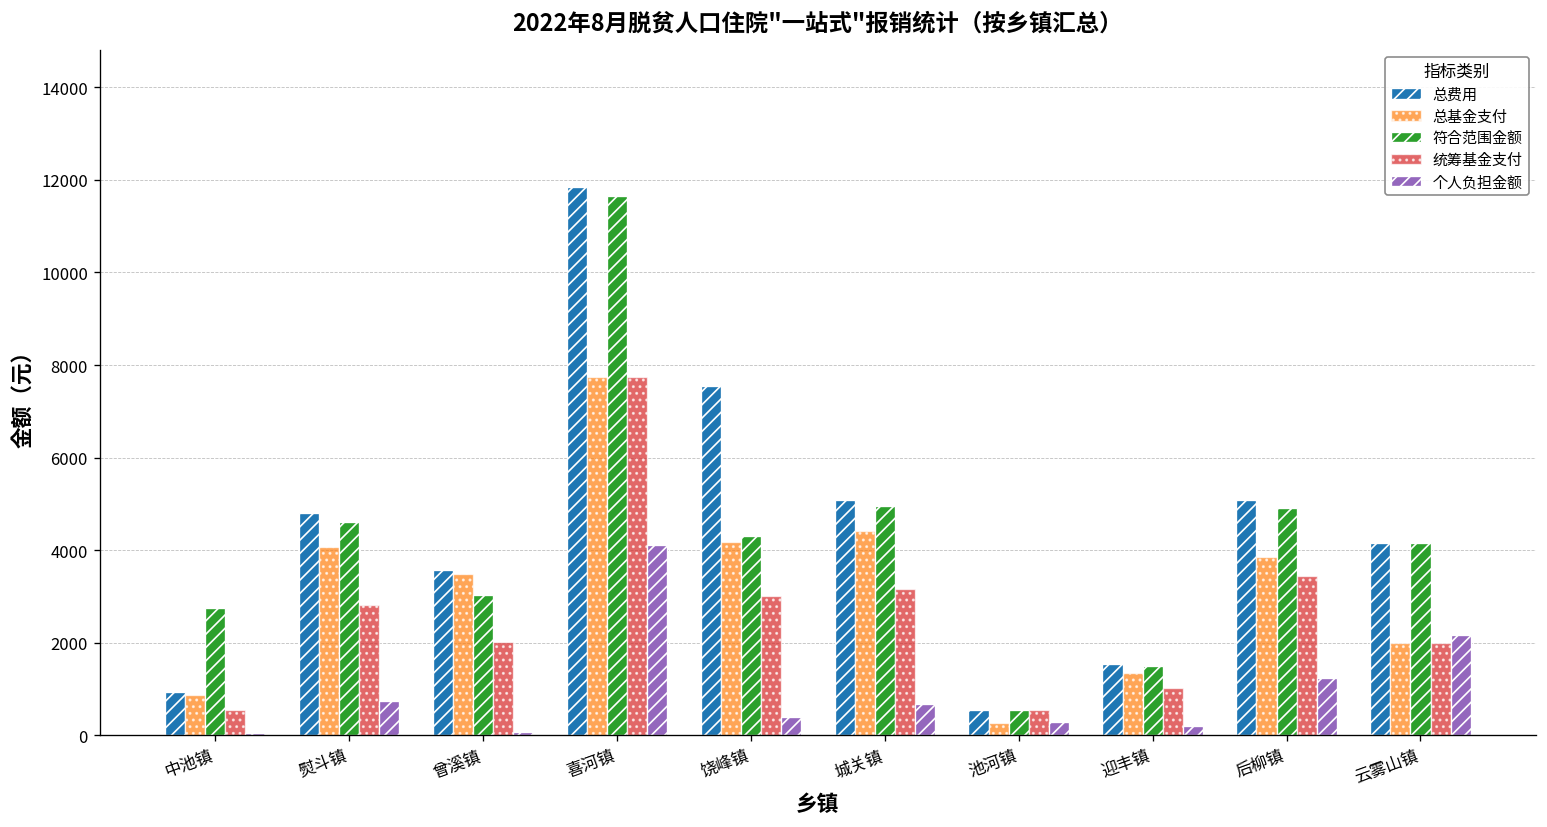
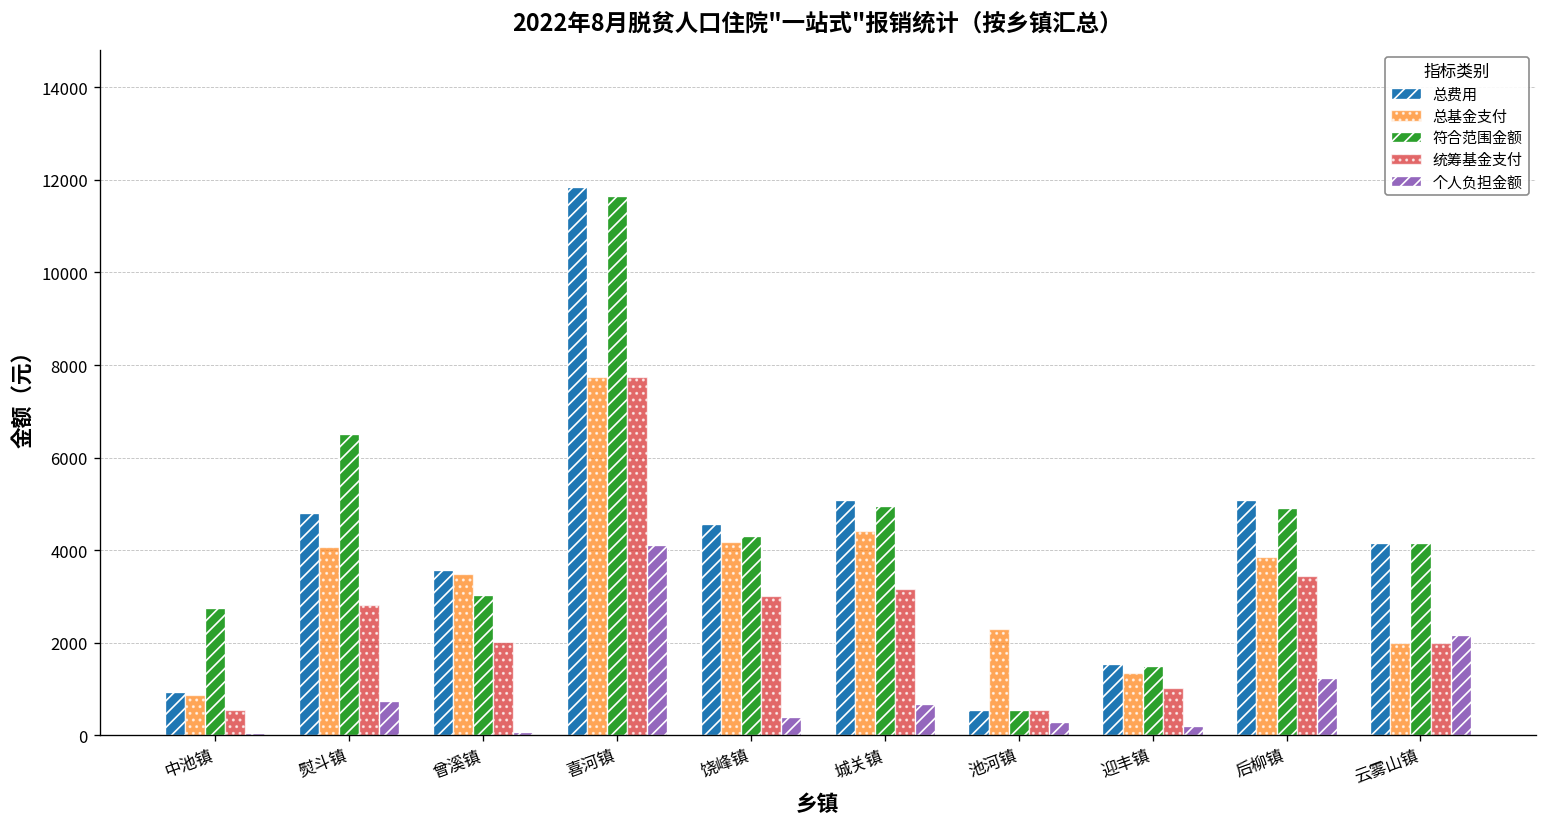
  {
    "总费用": {
      "中池镇": 900,
      "熨斗镇": 4800,
      "曾溪镇": 3600,
      "喜河镇": 11900,
-     "饶峰镇": 7500,
+     "饶峰镇": 4600,
      "城关镇": 5100,
      "池河镇": 600,
      "迎丰镇": 1500,
      "后柳镇": 5100,
      "云雾山镇": 4200
    },
    "总基金支付": {
      "中池镇": 900,
      "熨斗镇": 4100,
      "曾溪镇": 3500,
      "喜河镇": 7700,
      "饶峰镇": 4200,
      "城关镇": 4400,
-     "池河镇": 300,
+     "池河镇": 2300,
      "迎丰镇": 1400,
      "后柳镇": 3900,
      "云雾山镇": 2000
    },
    "符合范围金额": {
      "中池镇": 2700,
-     "熨斗镇": 4600,
+     "熨斗镇": 6500,
      "曾溪镇": 3000,
      "喜河镇": 11600,
      "饶峰镇": 4300,
      "城关镇": 5000,
      "池河镇": 500,
      "迎丰镇": 1500,
      "后柳镇": 4900,
      "云雾山镇": 4200
    },
    "统筹基金支付": {
      "中池镇": 500,
      "熨斗镇": 2800,
      "曾溪镇": 2000,
      "喜河镇": 7700,
      "饶峰镇": 3000,
      "城关镇": 3200,
      "池河镇": 500,
      "迎丰镇": 1000,
      "后柳镇": 3400,
      "云雾山镇": 2000
    },
    "个人负担金额": {
      "熨斗镇": 700,
      "曾溪镇": 100,
      "喜河镇": 4100,
      "饶峰镇": 400,
      "城关镇": 700,
      "池河镇": 300,
      "迎丰镇": 200,
      "后柳镇": 1200,
      "云雾山镇": 2200
    }
  }
